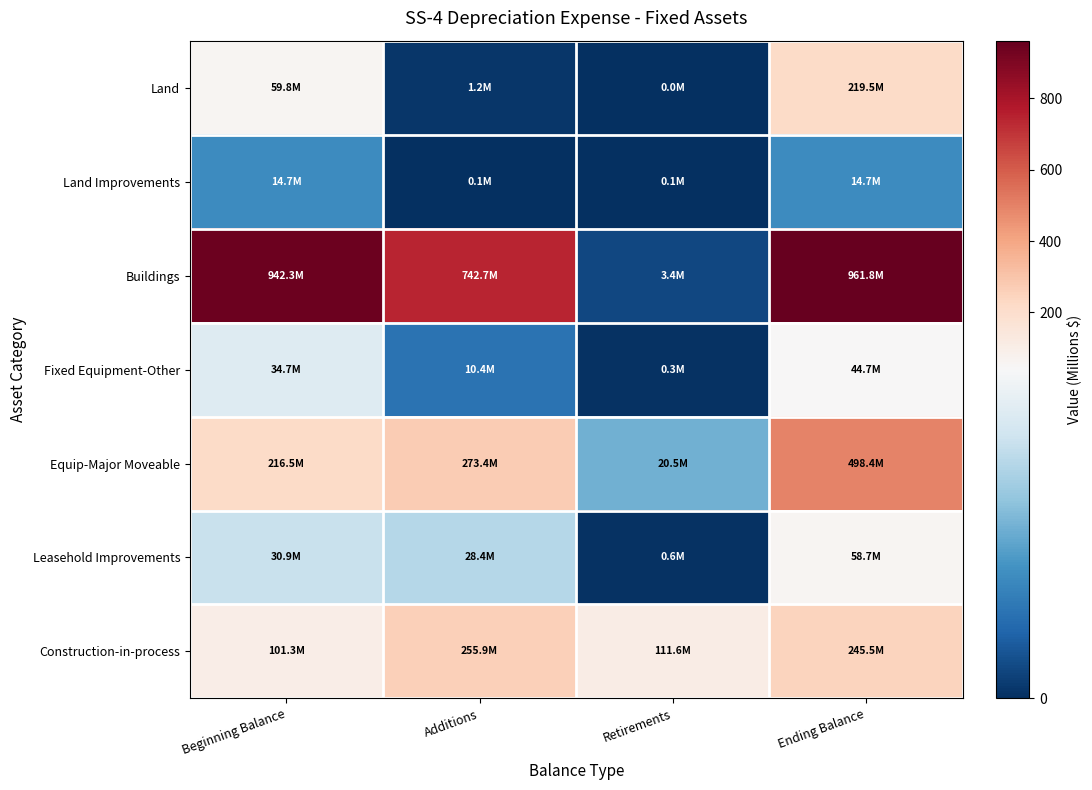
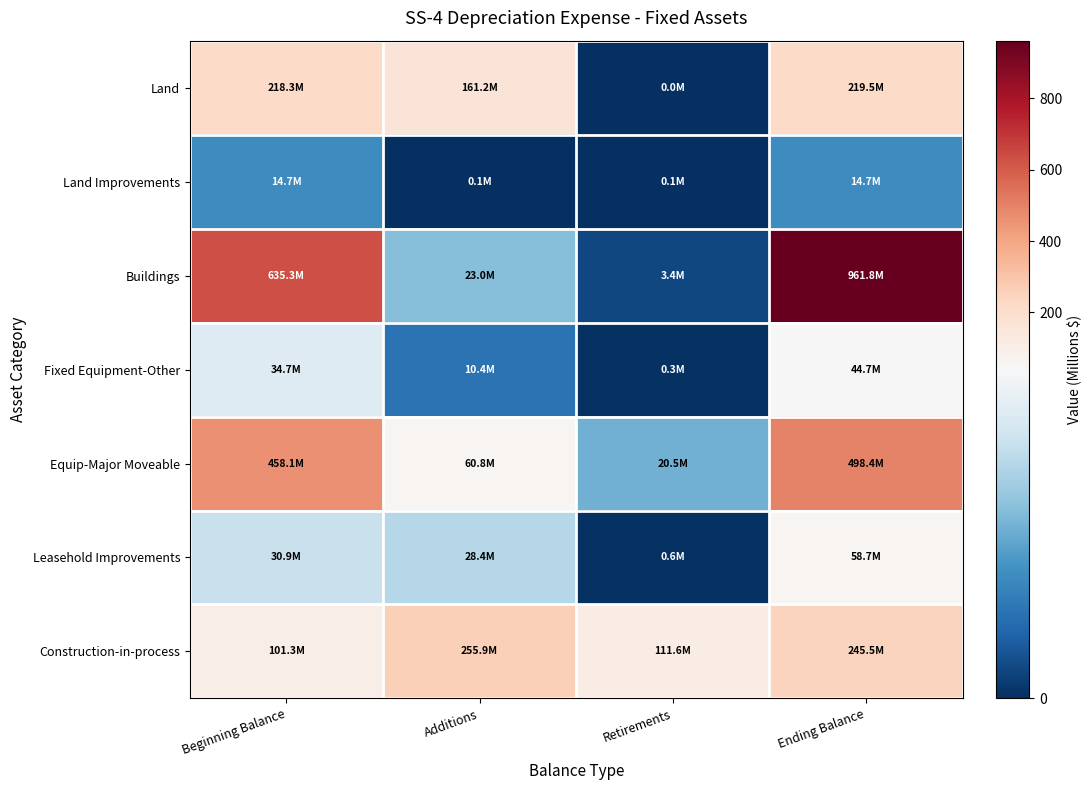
  {
    "Land": {
-     "Beginning Balance": "59.8M",
-     "Additions": "1.2M",
+     "Beginning Balance": "218.3M",
+     "Additions": "161.2M",
      "Retirements": "0.0M",
      "Ending Balance": "219.5M"
    },
    "Land Improvements": {
      "Beginning Balance": "14.7M",
      "Additions": "0.1M",
      "Retirements": "0.1M",
      "Ending Balance": "14.7M"
    },
    "Buildings": {
-     "Beginning Balance": "942.3M",
-     "Additions": "742.7M",
+     "Beginning Balance": "635.3M",
+     "Additions": "23.0M",
      "Retirements": "3.4M",
      "Ending Balance": "961.8M"
    },
    "Fixed Equipment-Other": {
      "Beginning Balance": "34.7M",
      "Additions": "10.4M",
      "Retirements": "0.3M",
      "Ending Balance": "44.7M"
    },
    "Equip-Major Moveable": {
-     "Beginning Balance": "216.5M",
-     "Additions": "273.4M",
+     "Beginning Balance": "458.1M",
+     "Additions": "60.8M",
      "Retirements": "20.5M",
      "Ending Balance": "498.4M"
    },
    "Leasehold Improvements": {
      "Beginning Balance": "30.9M",
      "Additions": "28.4M",
      "Retirements": "0.6M",
      "Ending Balance": "58.7M"
    },
    "Construction-in-process": {
      "Beginning Balance": "101.3M",
      "Additions": "255.9M",
      "Retirements": "111.6M",
      "Ending Balance": "245.5M"
    }
  }
